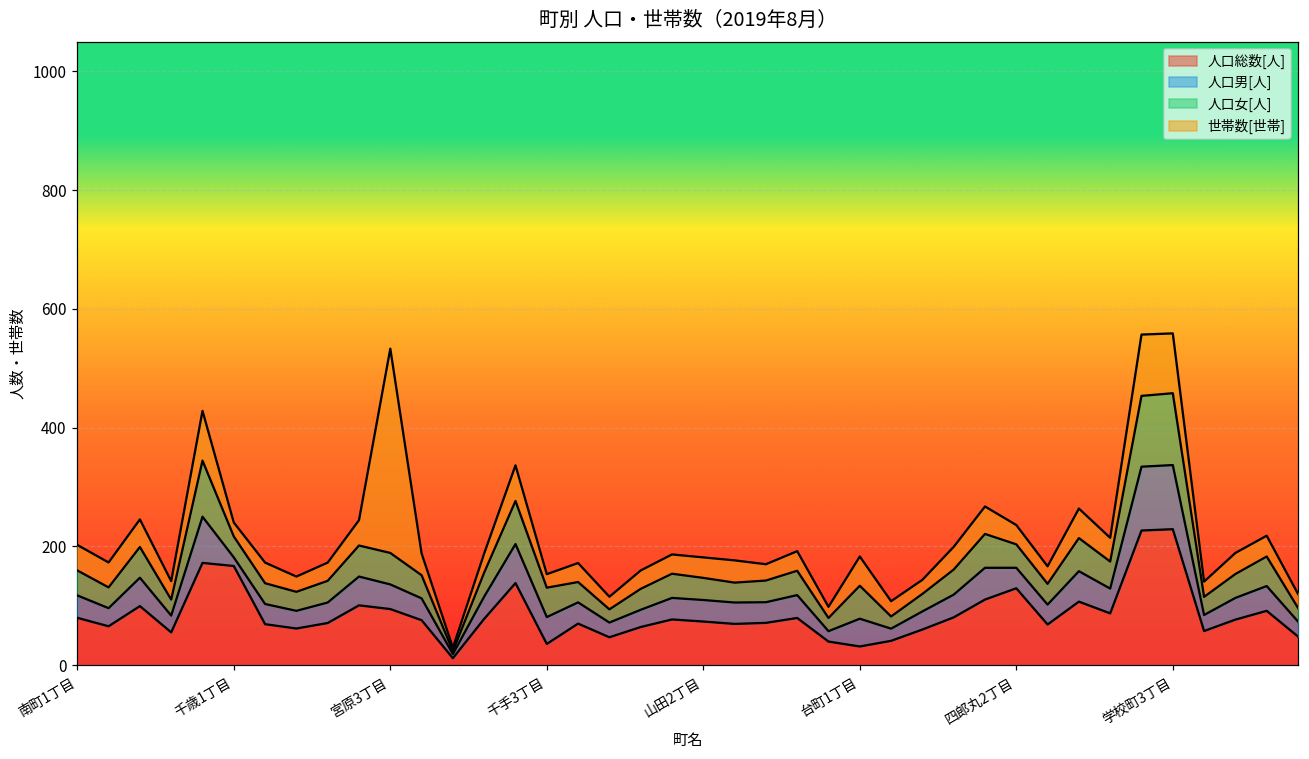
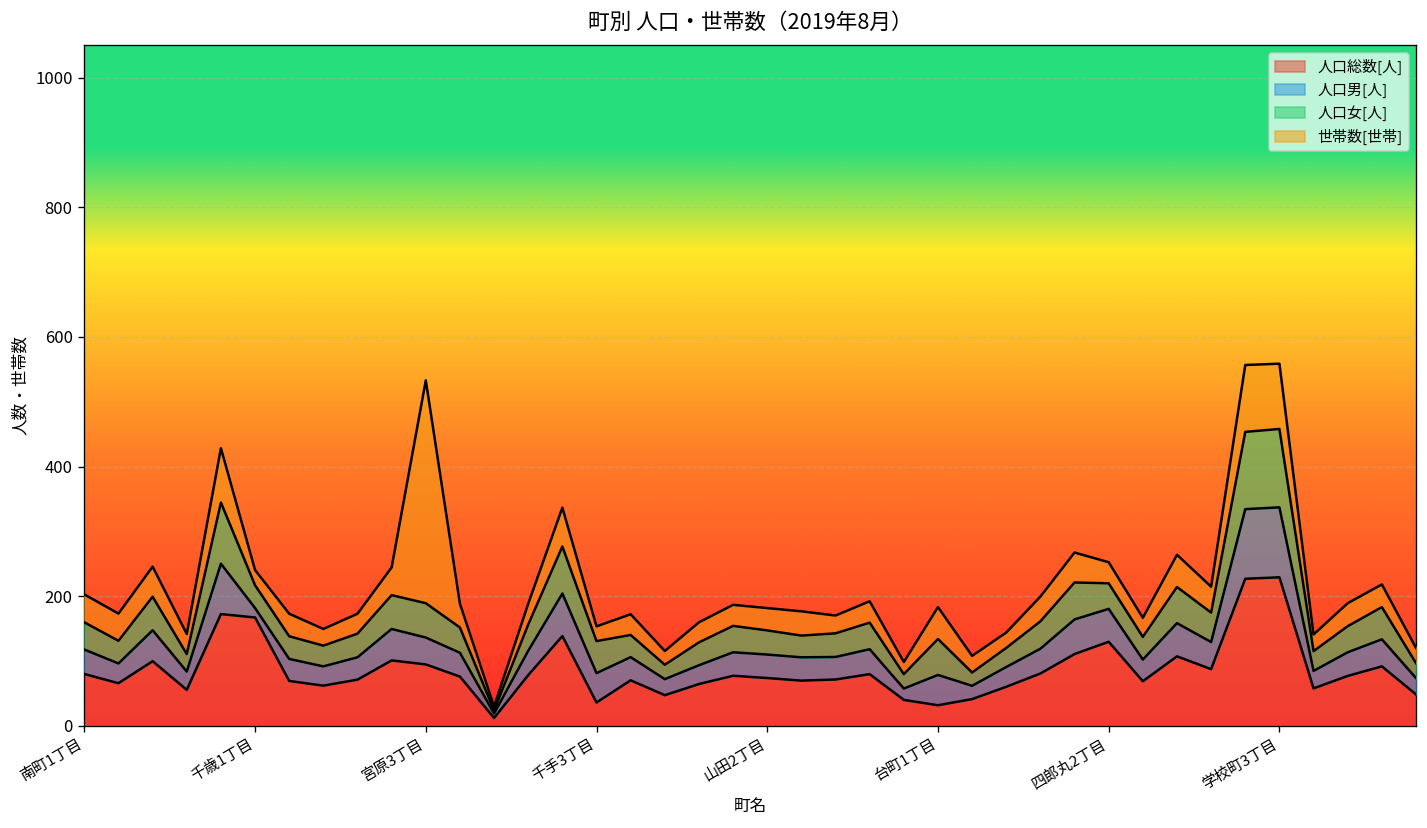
  {
    "人口総数[人]": {
      "南町1丁目": 80,
      "千歳1丁目": 170,
      "宮原3丁目": 90,
      "千手3丁目": 40,
      "山田2丁目": 70,
      "台町1丁目": 30,
      "四郎丸2丁目": 130,
      "学校町3丁目": 230
    },
    "人口男[人]": {
      "南町1丁目": 40,
      "千歳1丁目": 10,
      "宮原3丁目": 40,
      "千手3丁目": 50,
      "山田2丁目": 40,
      "台町1丁目": 50,
-     "四郎丸2丁目": 30,
+     "四郎丸2丁目": 50,
      "学校町3丁目": 110
    },
    "人口女[人]": {
      "南町1丁目": 40,
      "千歳1丁目": 40,
      "宮原3丁目": 50,
      "千手3丁目": 50,
      "山田2丁目": 40,
      "台町1丁目": 60,
      "四郎丸2丁目": 40,
      "学校町3丁目": 120
    },
    "世帯数[世帯]": {
      "南町1丁目": 40,
      "千歳1丁目": 20,
      "宮原3丁目": 340,
      "千手3丁目": 20,
      "山田2丁目": 30,
      "台町1丁目": 50,
      "四郎丸2丁目": 30,
      "学校町3丁目": 100
    }
  }
